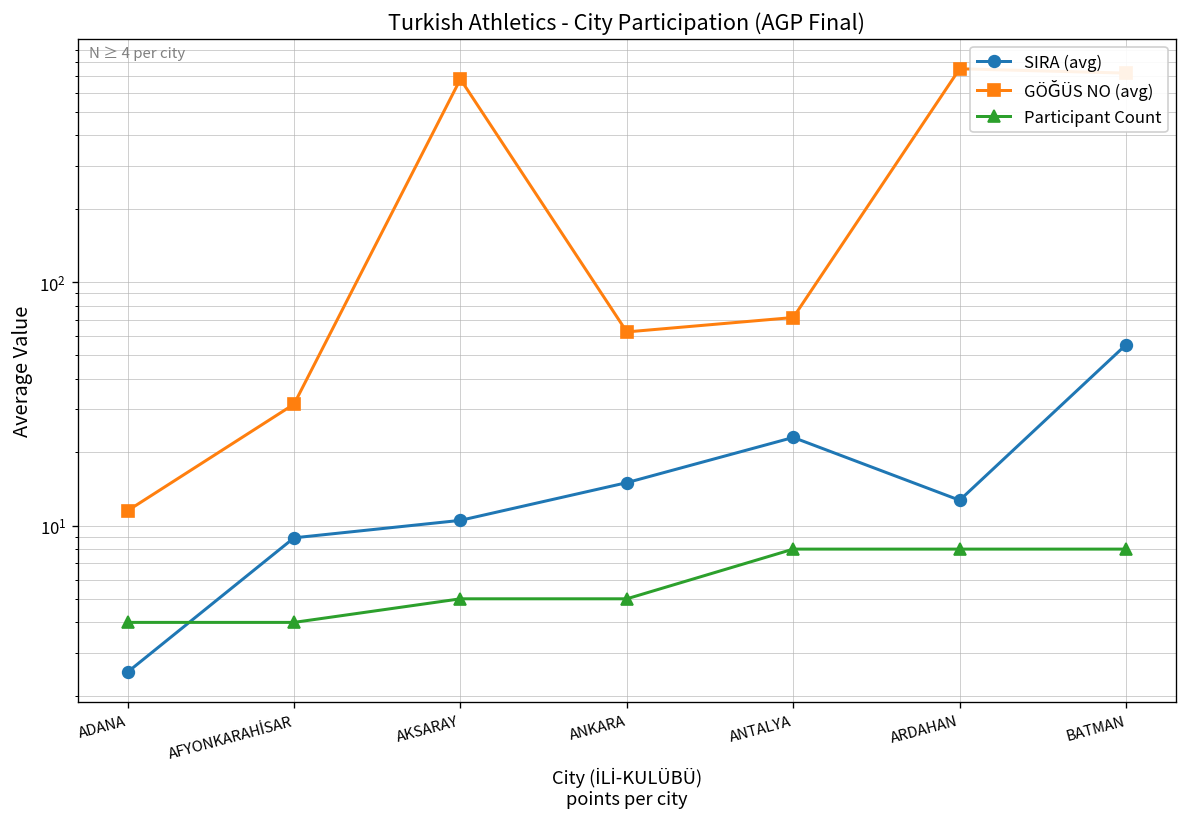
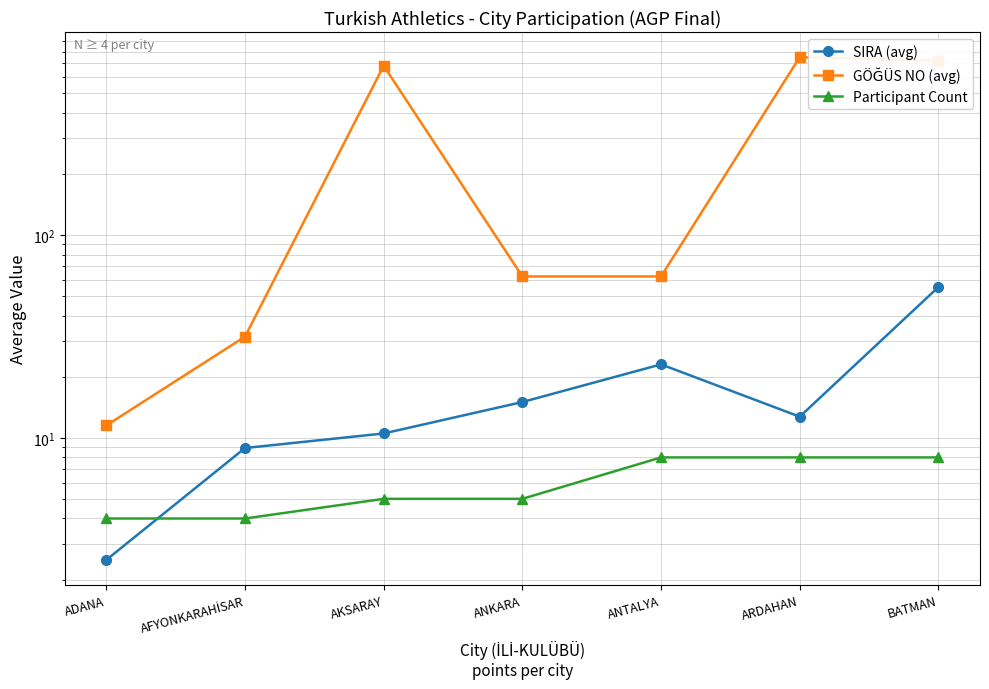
  {
    "SIRA (avg)": {
      "ADANA": 2.5,
      "AFYONKARAHİSAR": 9,
      "AKSARAY": 11,
      "ANKARA": 15,
      "ANTALYA": 23,
      "ARDAHAN": 13,
      "BATMAN": 55
    },
    "GÖĞÜS NO (avg)": {
      "ADANA": 12,
      "AFYONKARAHİSAR": 32,
      "AKSARAY": 680,
      "ANKARA": 62,
-     "ANTALYA": 72,
+     "ANTALYA": 62,
      "ARDAHAN": 750
    },
    "Participant Count": {
      "ADANA": 4,
      "AFYONKARAHİSAR": 4,
      "AKSARAY": 5,
      "ANKARA": 5,
      "ANTALYA": 8,
      "ARDAHAN": 8,
      "BATMAN": 8
    }
  }
